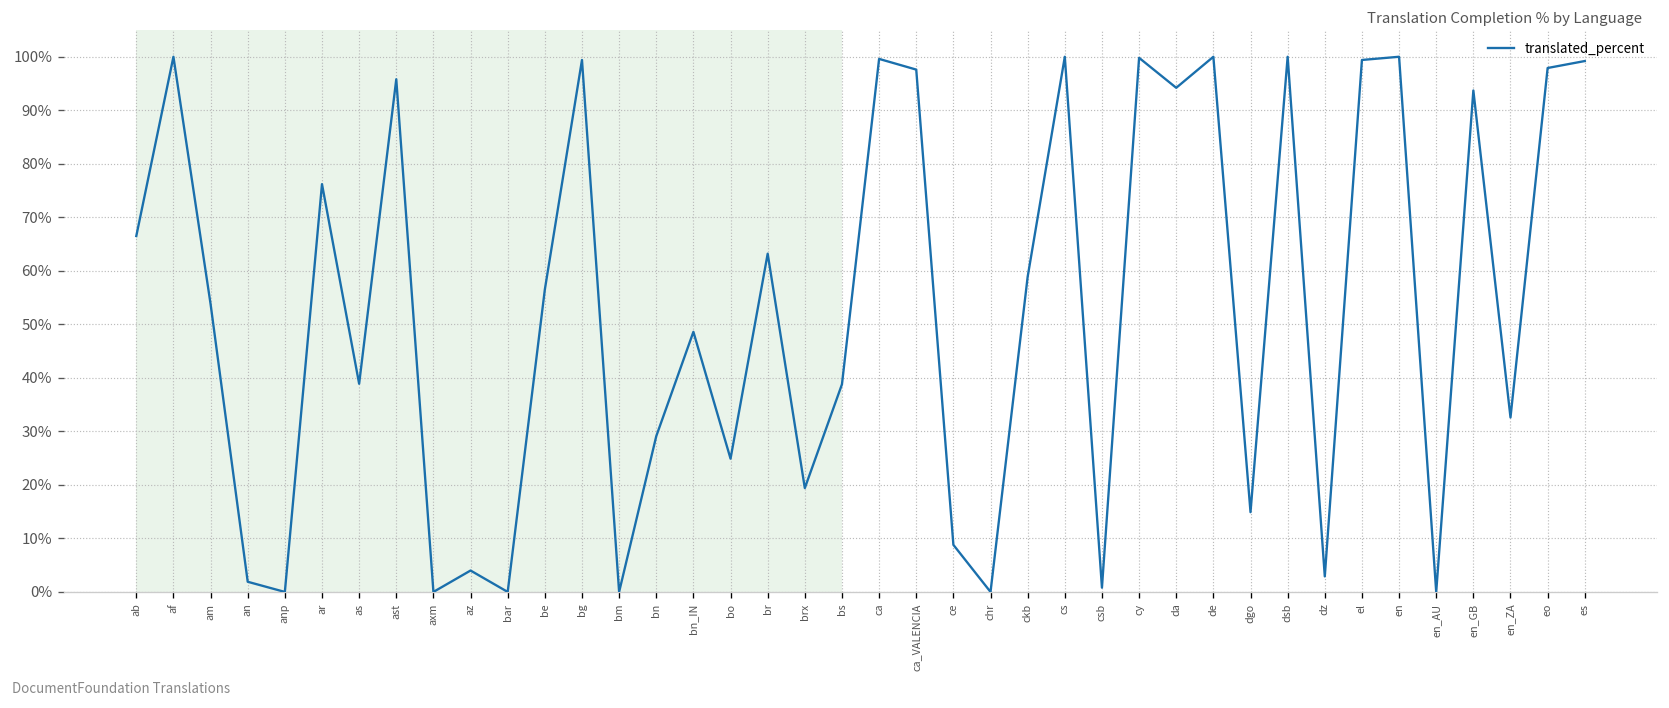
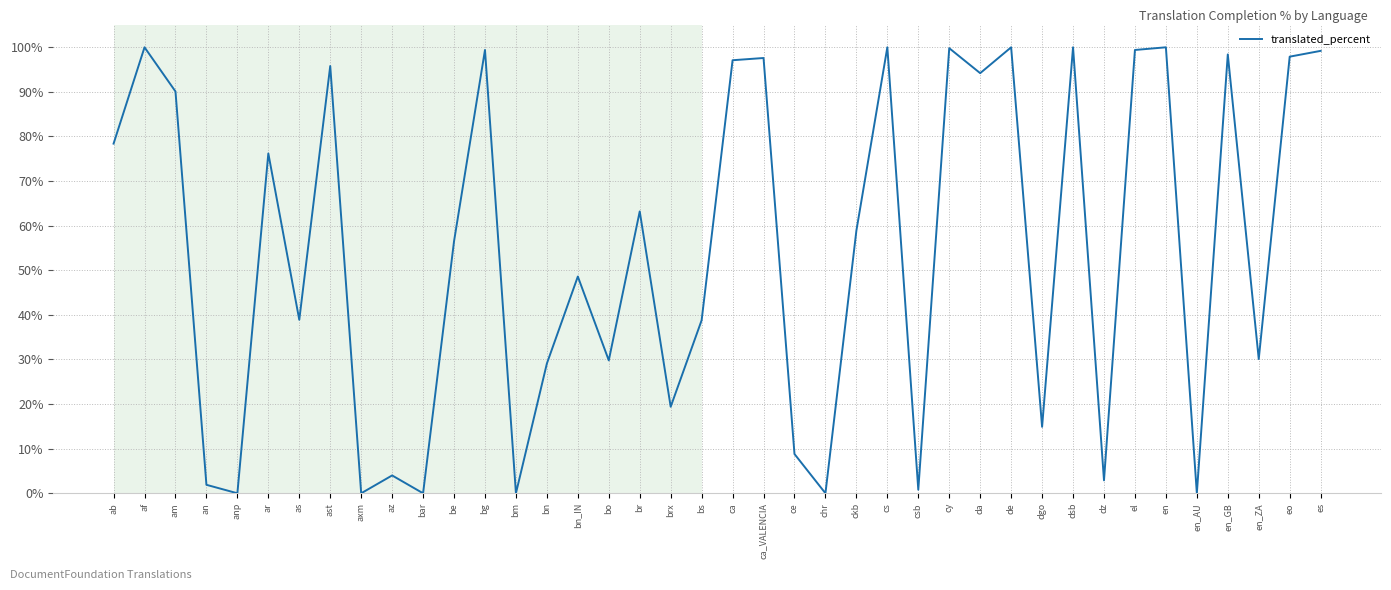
  {
-   "ab": "67%",
+   "ab": "78%",
    "af": "100%",
-   "am": "54%",
+   "am": "90%",
    "an": "2%",
    "anp": "0%",
    "ar": "76%",
    "as": "39%",
    "ast": "96%",
    "axm": "0%",
    "az": "4%",
    "bar": "0%",
    "be": "57%",
    "bg": "99%",
    "bm": "0%",
    "bn": "29%",
    "bn_IN": "49%",
-   "bo": "25%",
+   "bo": "30%",
    "br": "63%",
    "brx": "19%",
    "bs": "39%",
-   "ca": "100%",
+   "ca": "97%",
    "ca_VALENCIA": "98%",
    "ce": "9%",
    "chr": "0%",
    "ckb": "59%",
    "cs": "100%",
    "csb": "1%",
    "cy": "100%",
    "da": "94%",
    "de": "100%",
    "dgo": "15%",
    "dsb": "100%",
    "dz": "3%",
    "el": "99%",
    "en": "100%",
    "en_AU": "0%",
-   "en_GB": "94%",
-   "en_ZA": "33%",
+   "en_GB": "98%",
+   "en_ZA": "30%",
    "eo": "98%",
    "es": "99%"
  }
